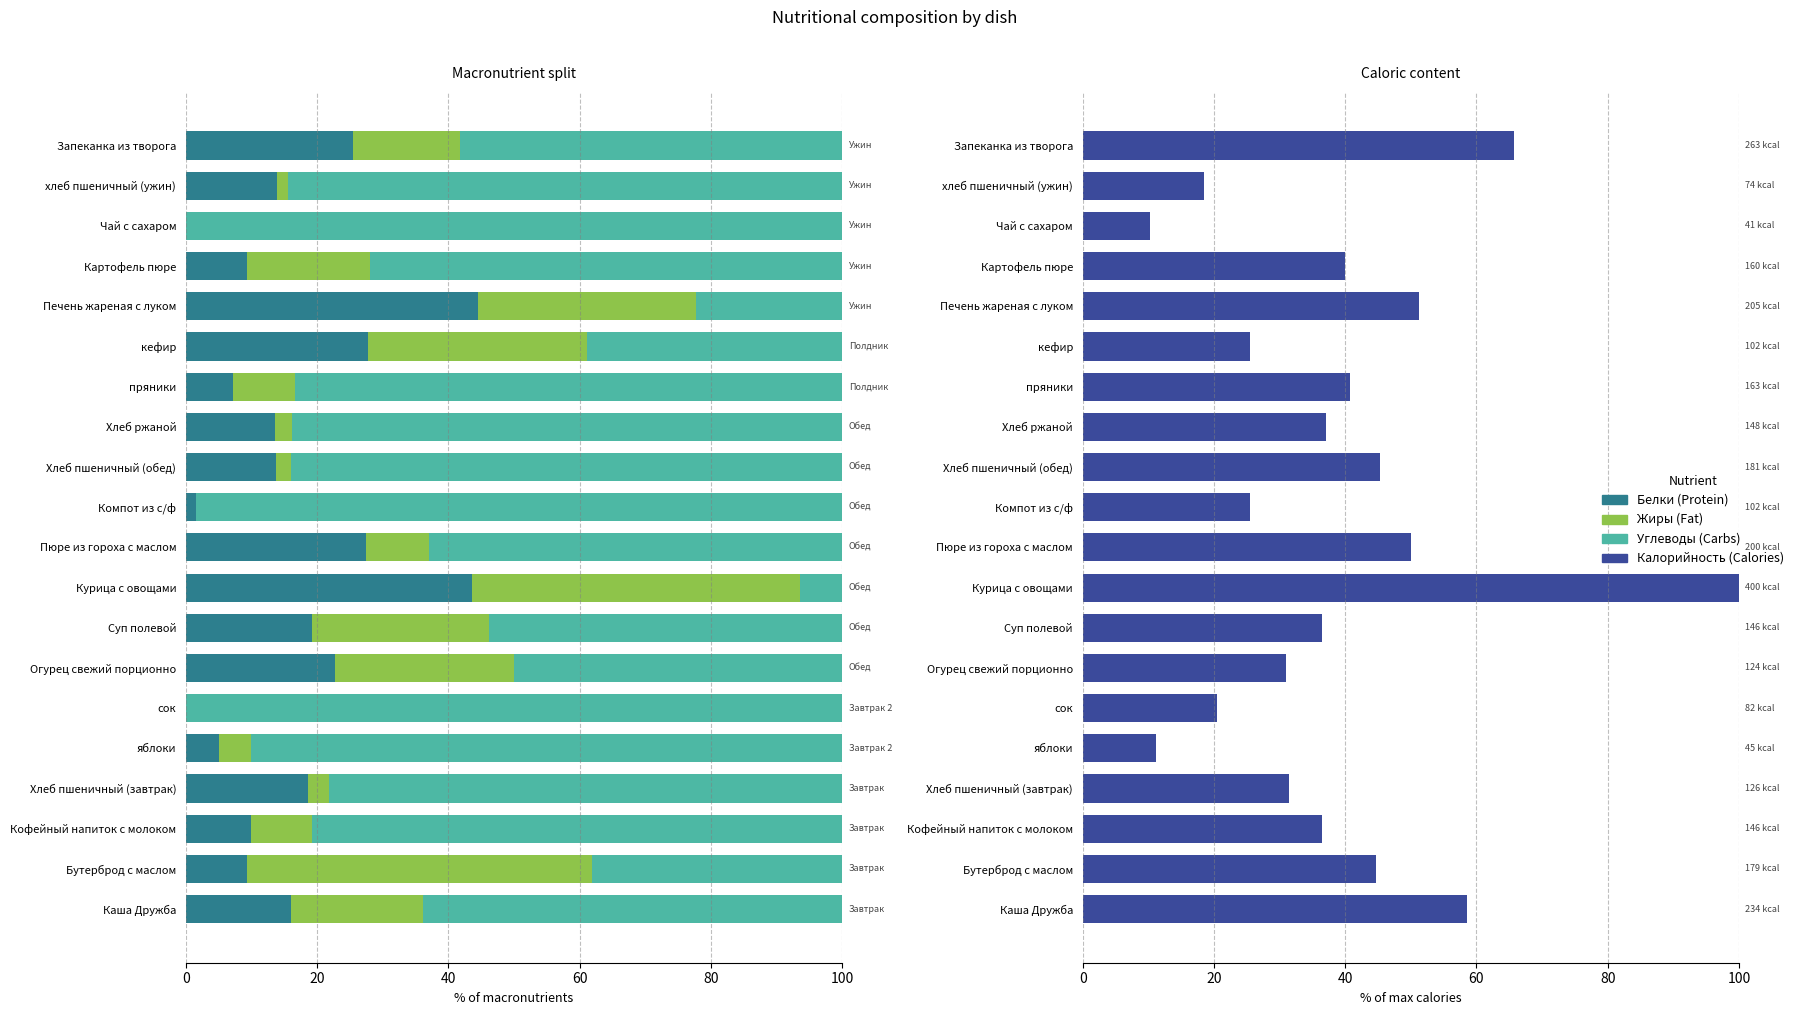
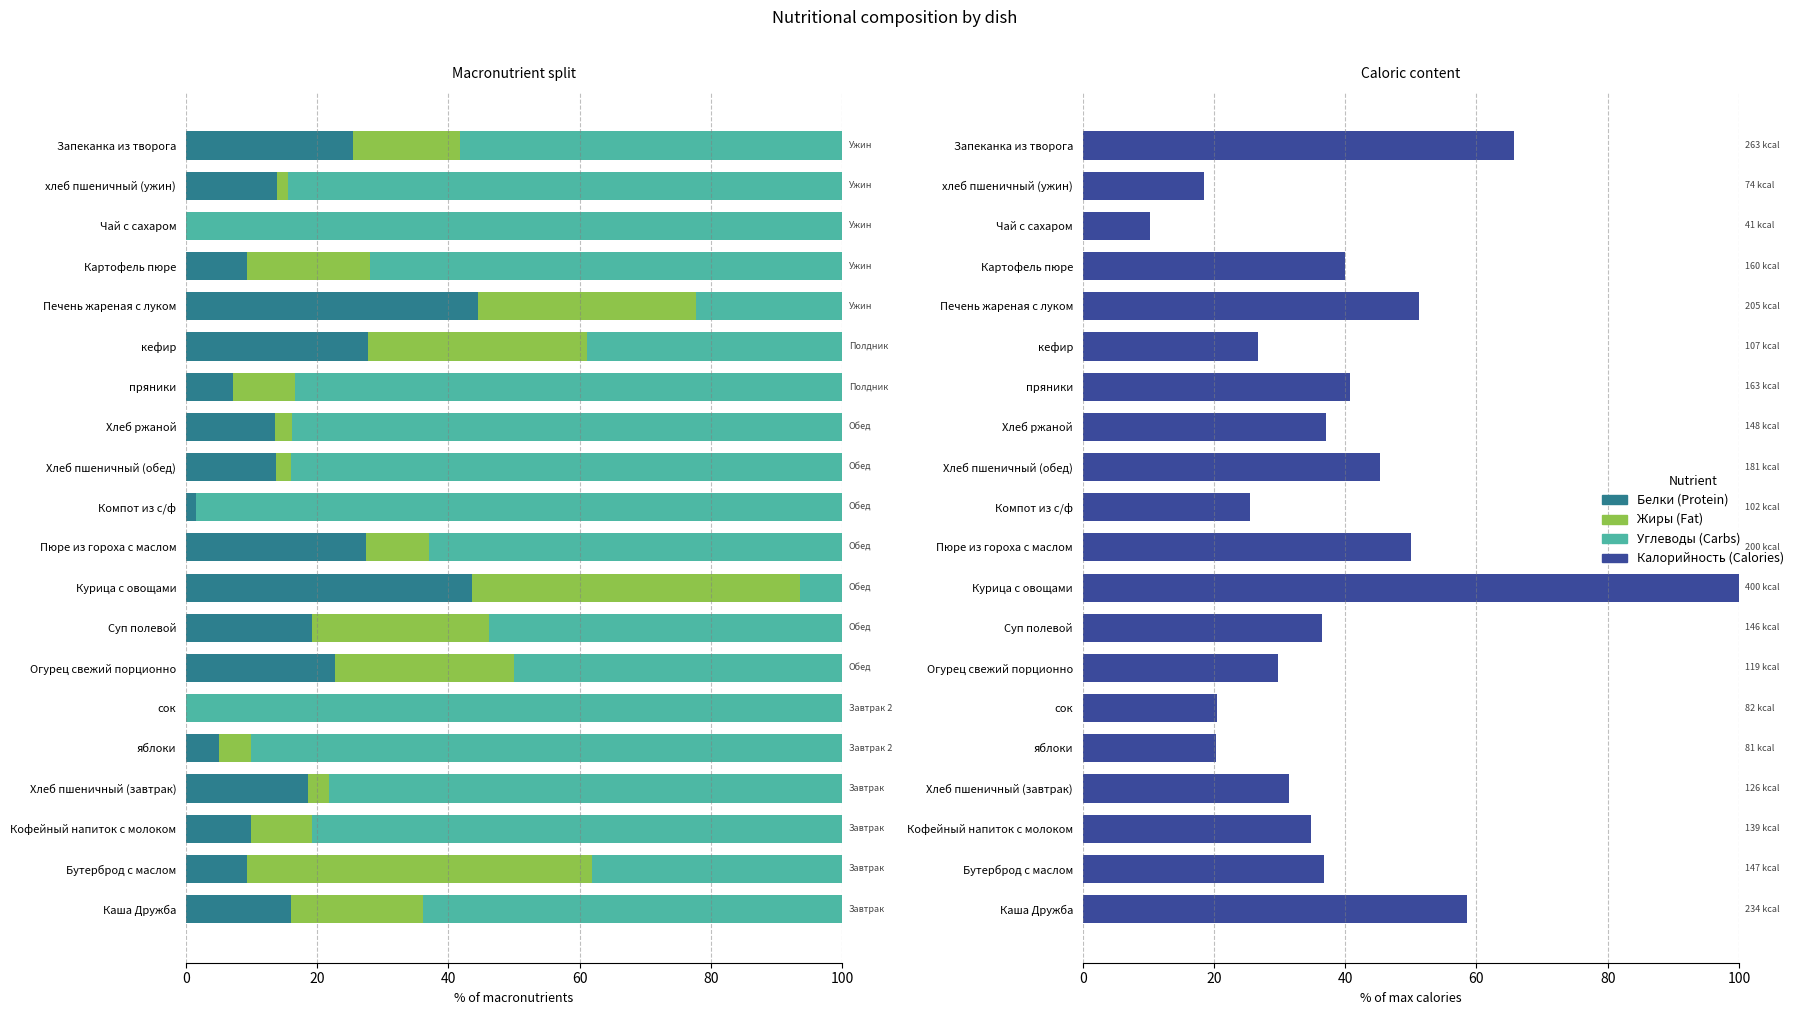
  {
    "Caloric content": {
-     "кефир": 102,
-     "Огурец свежий порционно": 124,
-     "яблоки": 45,
-     "Кофейный напиток с молоком": 146,
-     "Бутерброд с маслом": 179
+     "кефир": 107,
+     "Огурец свежий порционно": 119,
+     "яблоки": 81,
+     "Кофейный напиток с молоком": 139,
+     "Бутерброд с маслом": 147
    }
  }
